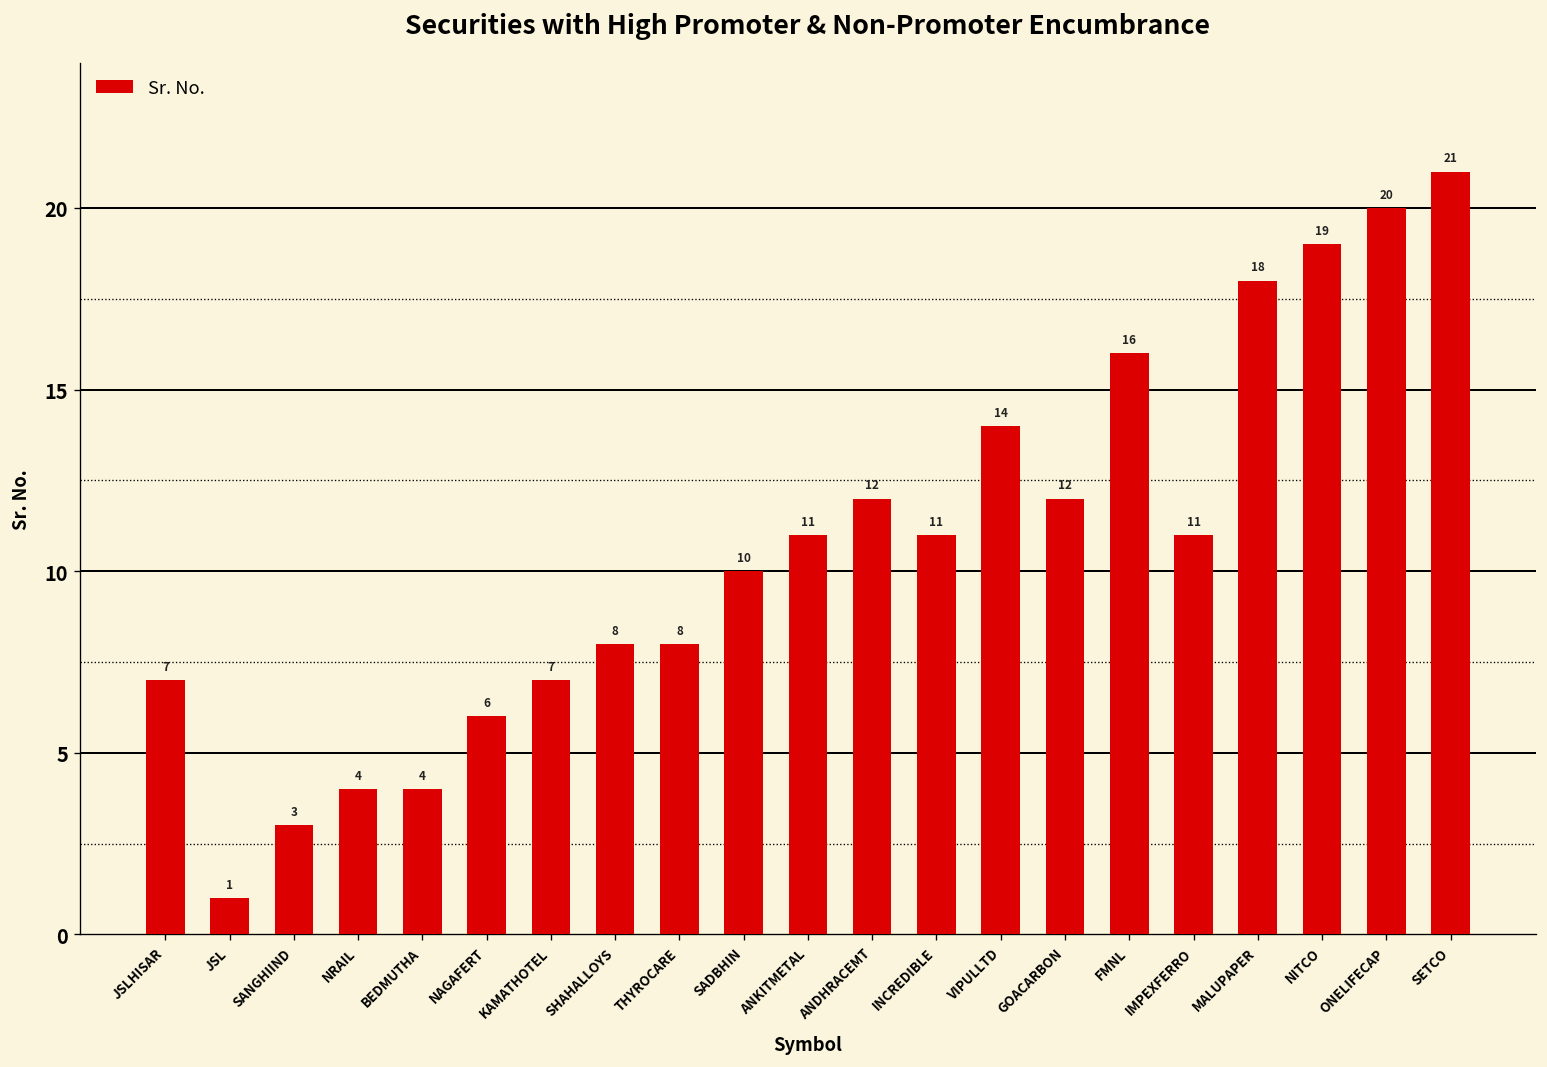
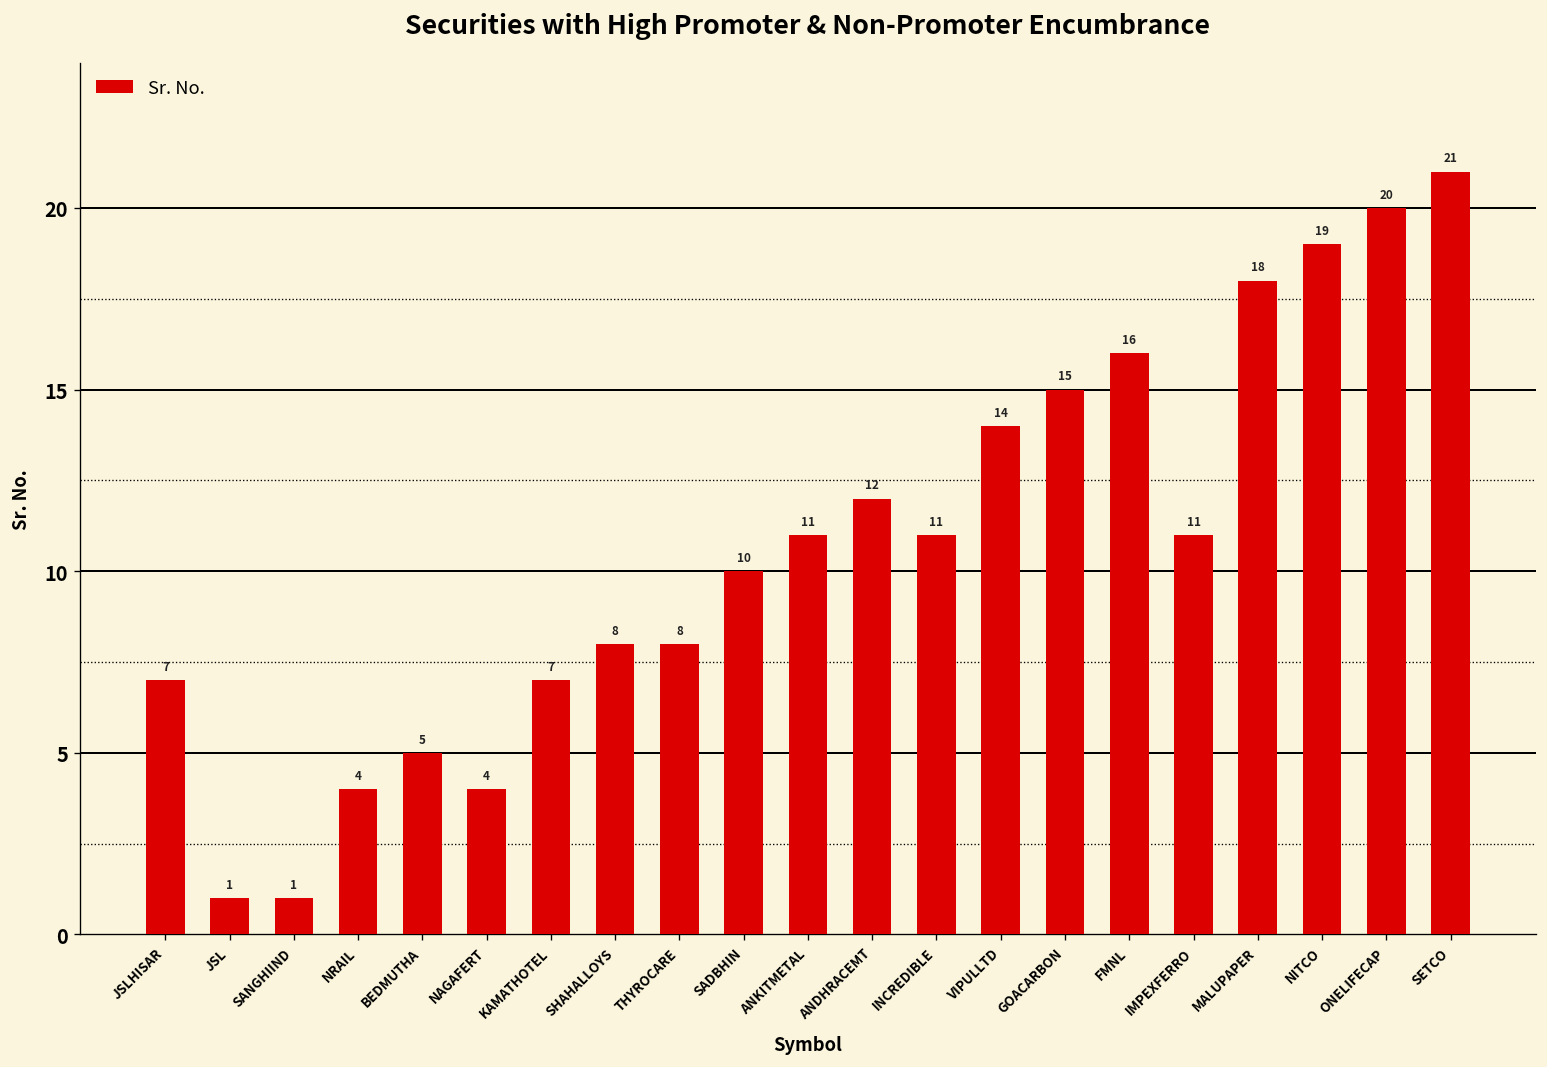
  {
    "JSLHISAR": 7,
    "JSL": 1,
-   "SANGHIIND": 3,
+   "SANGHIIND": 1,
    "NRAIL": 4,
-   "BEDMUTHA": 4,
-   "NAGAFERT": 6,
+   "BEDMUTHA": 5,
+   "NAGAFERT": 4,
    "KAMATHOTEL": 7,
    "SHAHALLOYS": 8,
    "THYROCARE": 8,
    "SADBHIN": 10,
    "ANKITMETAL": 11,
    "ANDHRACEMT": 12,
    "INCREDIBLE": 11,
    "VIPULLTD": 14,
-   "GOACARBON": 12,
+   "GOACARBON": 15,
    "FMNL": 16,
    "IMPEXFERRO": 11,
    "MALUPAPER": 18,
    "NITCO": 19,
    "ONELIFECAP": 20,
    "SETCO": 21
  }
